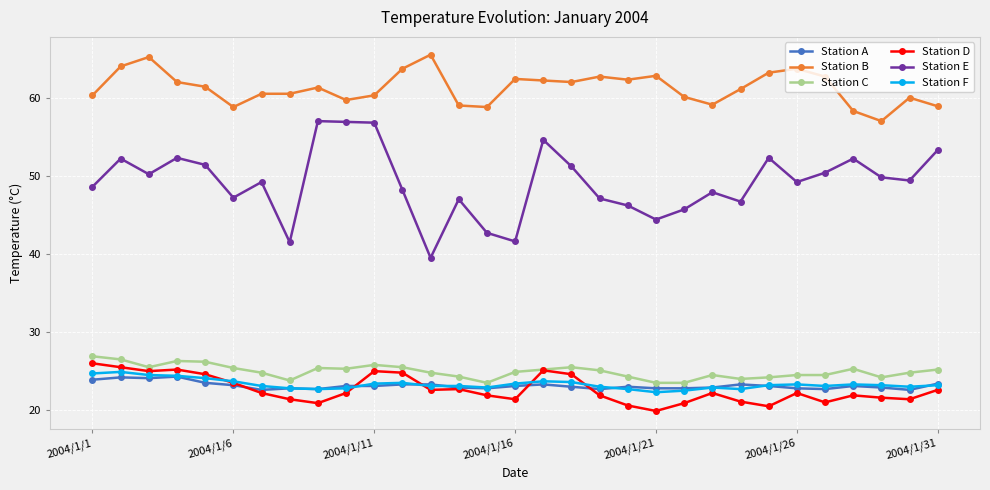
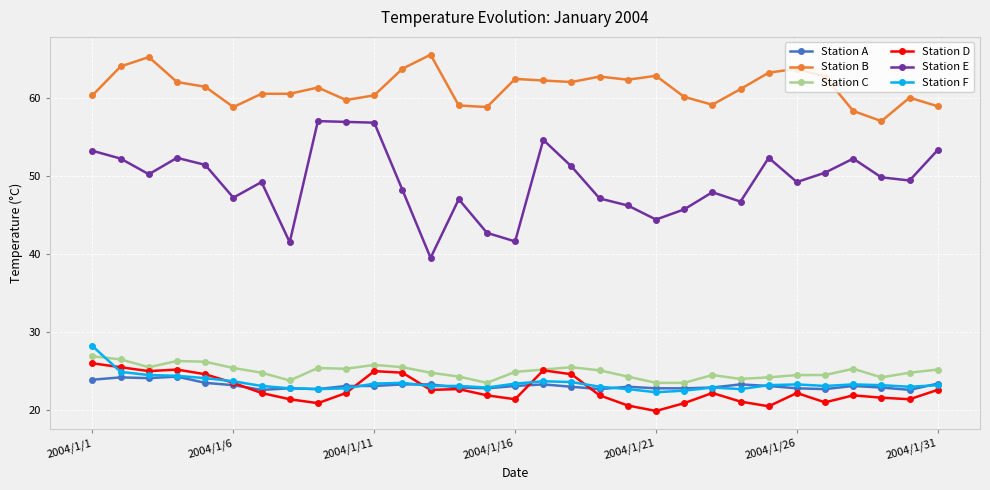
  {
    "Station A": {
      "2004/1/1": 24,
      "2004/1/21": 23,
      "2004/1/26": 23
    },
    "Station B": {
      "2004/1/1": 60,
      "2004/1/6": 59,
      "2004/1/11": 60,
      "2004/1/16": 62,
      "2004/1/21": 63,
      "2004/1/31": 59
    },
    "Station C": {
      "2004/1/1": 27,
      "2004/1/6": 25,
      "2004/1/11": 26,
      "2004/1/16": 25,
      "2004/1/21": 24,
      "2004/1/26": 25,
      "2004/1/31": 25
    },
    "Station D": {
      "2004/1/1": 26,
      "2004/1/11": 25,
      "2004/1/16": 21,
      "2004/1/21": 20,
      "2004/1/26": 22,
      "2004/1/31": 23
    },
    "Station E": {
-     "2004/1/1": 49,
+     "2004/1/1": 53,
      "2004/1/6": 47,
      "2004/1/11": 57,
      "2004/1/16": 42,
      "2004/1/21": 44,
      "2004/1/26": 49,
      "2004/1/31": 53
    },
    "Station F": {
-     "2004/1/1": 25,
+     "2004/1/1": 28,
      "2004/1/21": 22,
      "2004/1/26": 23
    }
  }
